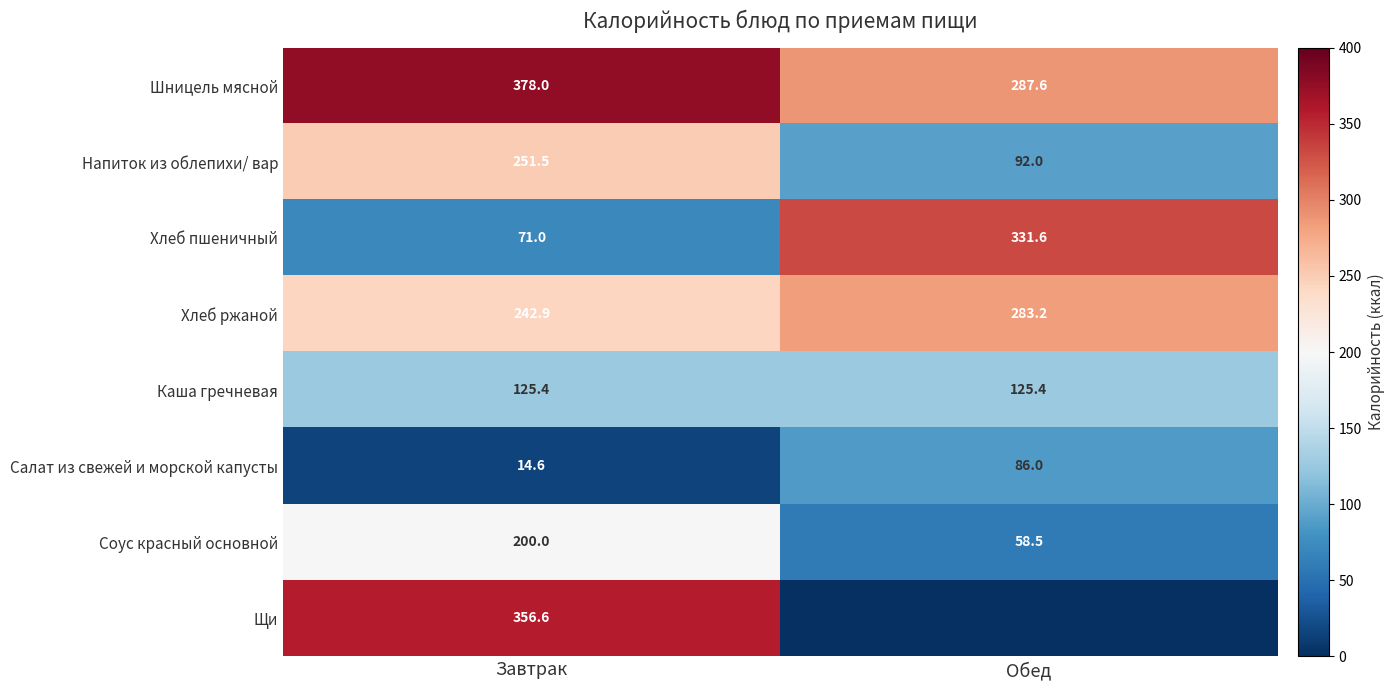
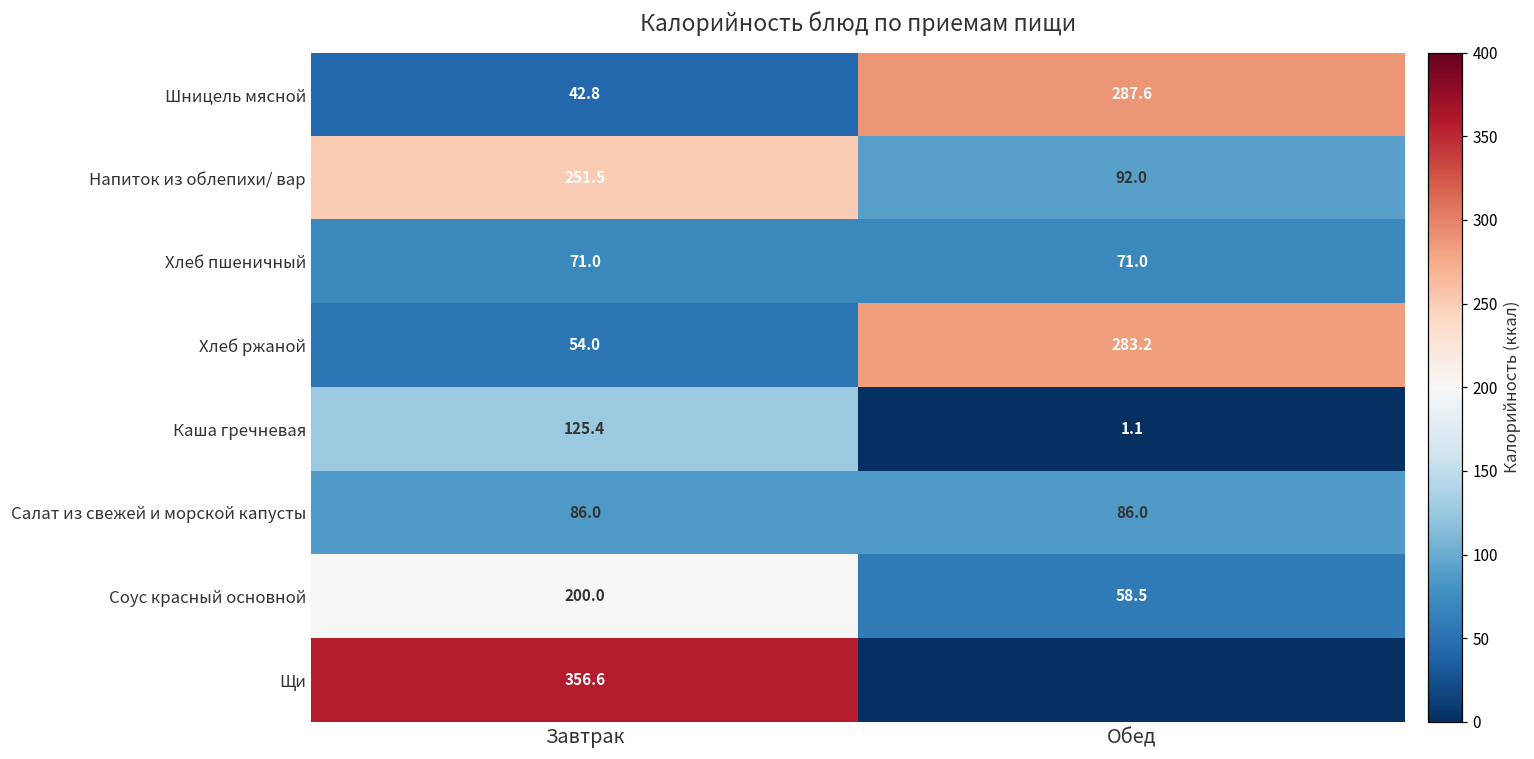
  {
    "Шницель мясной": {
-     "Завтрак": 378.0,
+     "Завтрак": 42.8,
      "Обед": 287.6
    },
    "Напиток из облепихи/ вар": {
      "Завтрак": 251.5,
      "Обед": 92.0
    },
    "Хлеб пшеничный": {
      "Завтрак": 71.0,
-     "Обед": 331.6
+     "Обед": 71.0
    },
    "Хлеб ржаной": {
-     "Завтрак": 242.9,
+     "Завтрак": 54.0,
      "Обед": 283.2
    },
    "Каша гречневая": {
      "Завтрак": 125.4,
-     "Обед": 125.4
+     "Обед": 1.1
    },
    "Салат из свежей и морской капусты": {
-     "Завтрак": 14.6,
+     "Завтрак": 86.0,
      "Обед": 86.0
    },
    "Соус красный основной": {
      "Завтрак": 200.0,
      "Обед": 58.5
    },
    "Щи": {
      "Завтрак": 356.6
    }
  }
